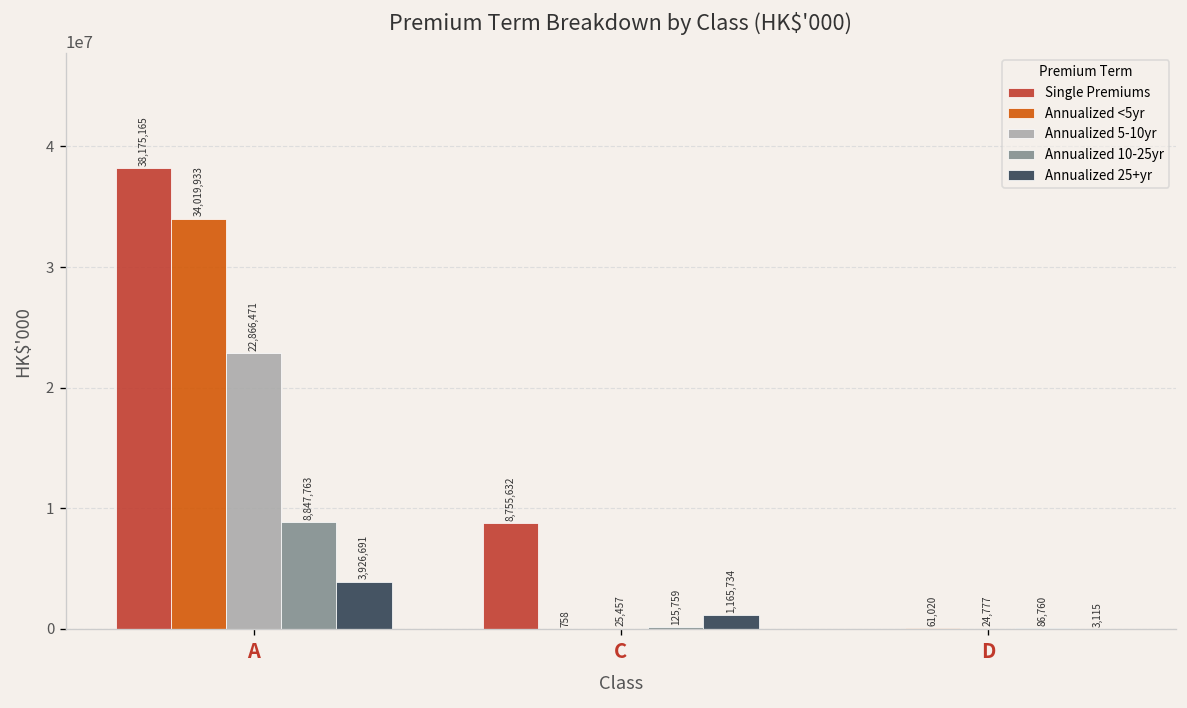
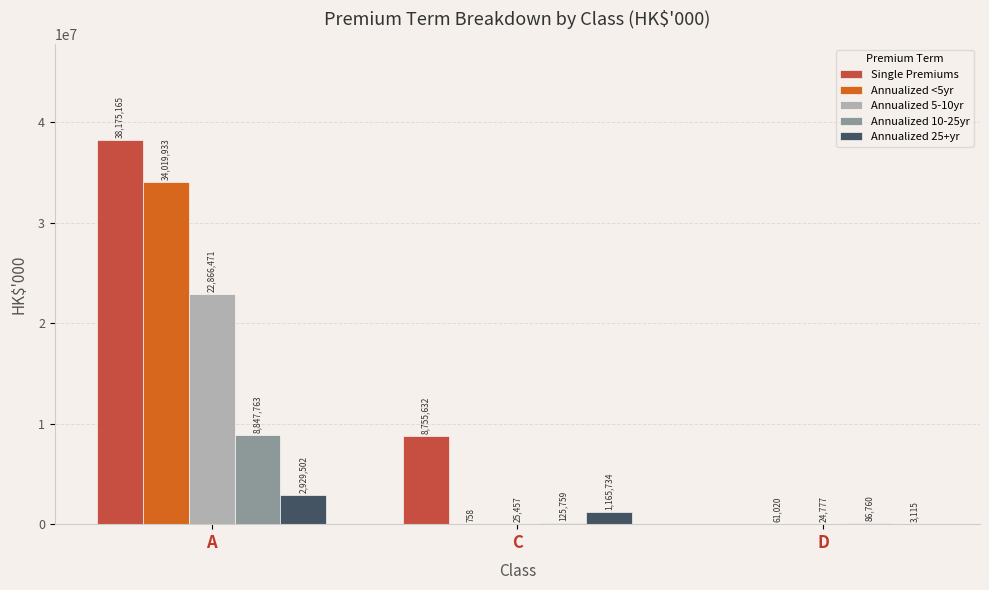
  {
    "Annualized 25+yr": {
-     "A": "3,926,691",
+     "A": "2,929,502",
      "C": "1,165,734",
      "D": "3,115"
    }
  }
